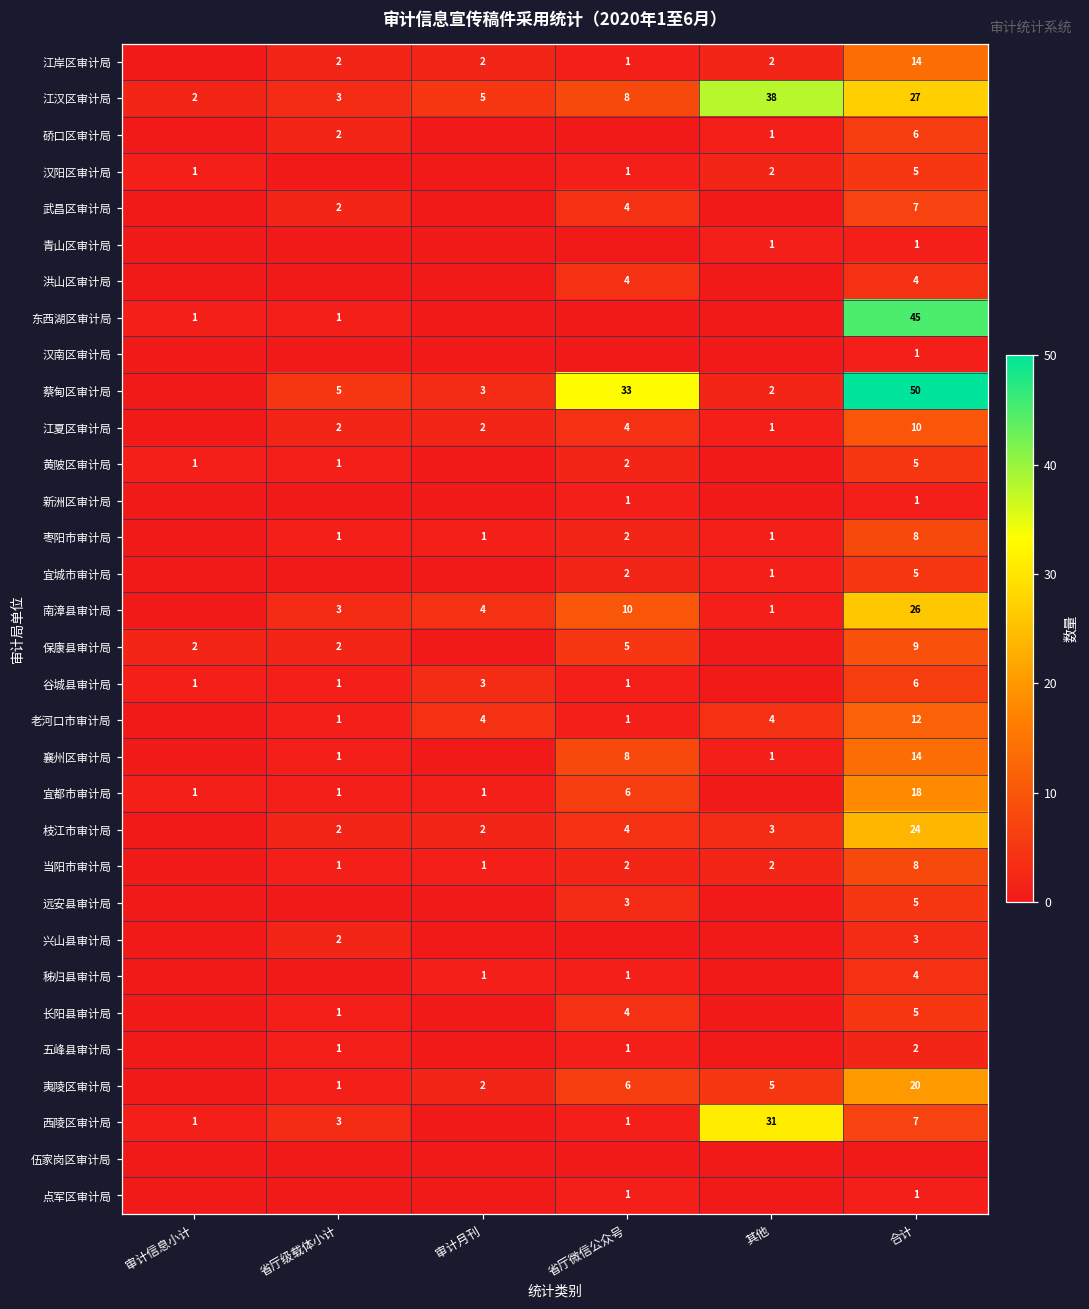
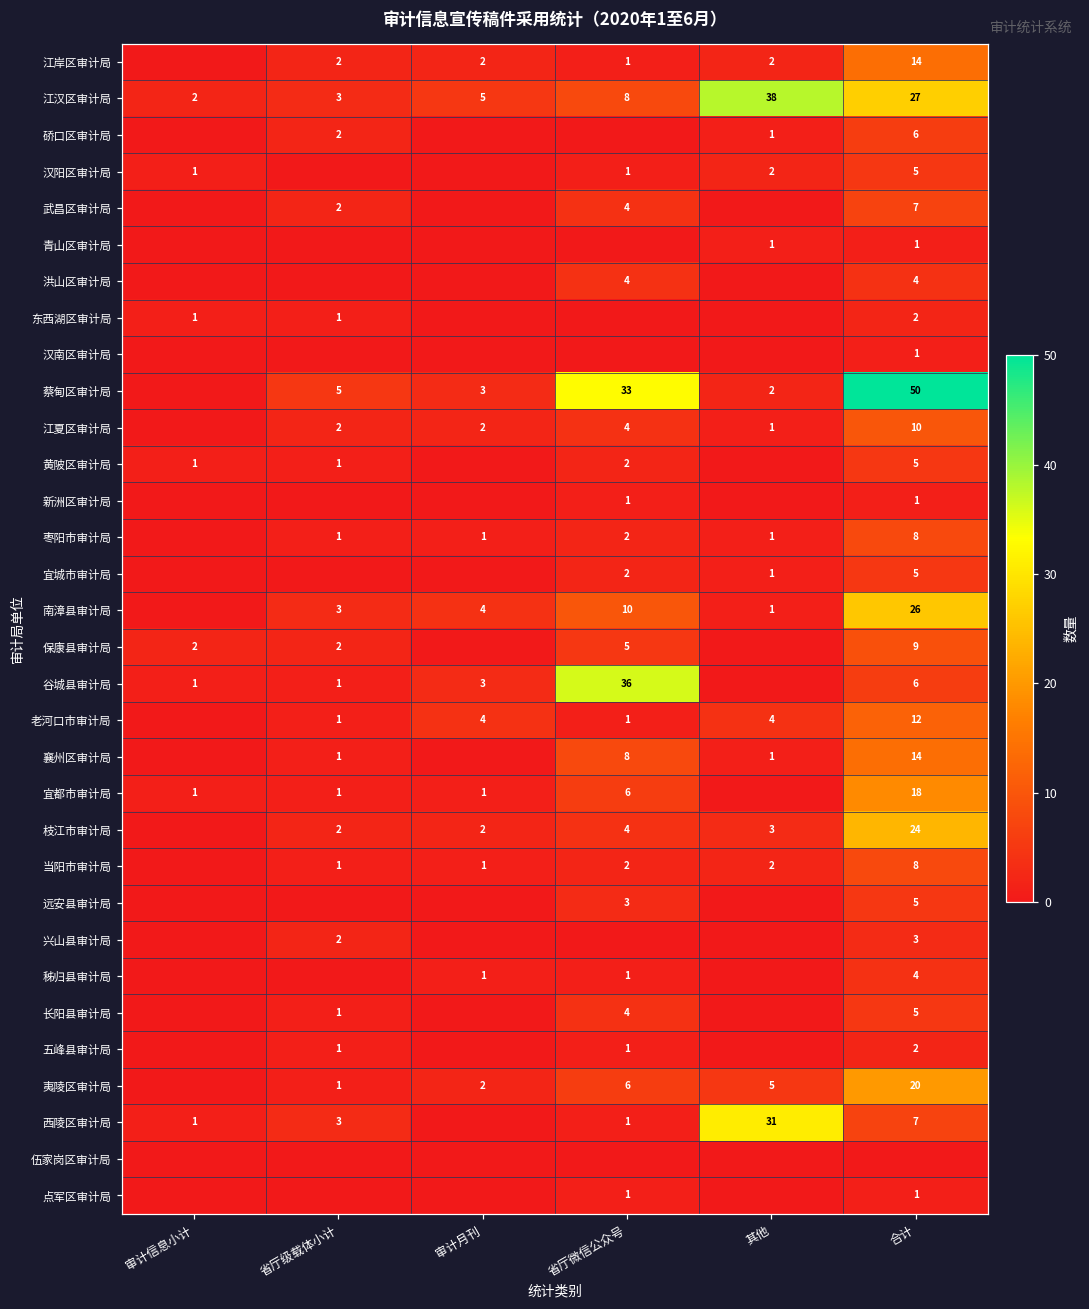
  {
    "江岸区审计局": {
      "省厅级载体小计": 2,
      "审计月刊": 2,
      "省厅微信公众号": 1,
      "其他": 2,
      "合计": 14
    },
    "江汉区审计局": {
      "审计信息小计": 2,
      "省厅级载体小计": 3,
      "审计月刊": 5,
      "省厅微信公众号": 8,
      "其他": 38,
      "合计": 27
    },
    "硚口区审计局": {
      "省厅级载体小计": 2,
      "其他": 1,
      "合计": 6
    },
    "汉阳区审计局": {
      "审计信息小计": 1,
      "省厅微信公众号": 1,
      "其他": 2,
      "合计": 5
    },
    "武昌区审计局": {
      "省厅级载体小计": 2,
      "省厅微信公众号": 4,
      "合计": 7
    },
    "青山区审计局": {
      "其他": 1,
      "合计": 1
    },
    "洪山区审计局": {
      "省厅微信公众号": 4,
      "合计": 4
    },
    "东西湖区审计局": {
      "审计信息小计": 1,
      "省厅级载体小计": 1,
-     "合计": 45
+     "合计": 2
    },
    "汉南区审计局": {
      "合计": 1
    },
    "蔡甸区审计局": {
      "省厅级载体小计": 5,
      "审计月刊": 3,
      "省厅微信公众号": 33,
      "其他": 2,
      "合计": 50
    },
    "江夏区审计局": {
      "省厅级载体小计": 2,
      "审计月刊": 2,
      "省厅微信公众号": 4,
      "其他": 1,
      "合计": 10
    },
    "黄陂区审计局": {
      "审计信息小计": 1,
      "省厅级载体小计": 1,
      "省厅微信公众号": 2,
      "合计": 5
    },
    "新洲区审计局": {
      "省厅微信公众号": 1,
      "合计": 1
    },
    "枣阳市审计局": {
      "省厅级载体小计": 1,
      "审计月刊": 1,
      "省厅微信公众号": 2,
      "其他": 1,
      "合计": 8
    },
    "宜城市审计局": {
      "省厅微信公众号": 2,
      "其他": 1,
      "合计": 5
    },
    "南漳县审计局": {
      "省厅级载体小计": 3,
      "审计月刊": 4,
      "省厅微信公众号": 10,
      "其他": 1,
      "合计": 26
    },
    "保康县审计局": {
      "审计信息小计": 2,
      "省厅级载体小计": 2,
      "省厅微信公众号": 5,
      "合计": 9
    },
    "谷城县审计局": {
      "审计信息小计": 1,
      "省厅级载体小计": 1,
      "审计月刊": 3,
-     "省厅微信公众号": 1,
+     "省厅微信公众号": 36,
      "合计": 6
    },
    "老河口市审计局": {
      "省厅级载体小计": 1,
      "审计月刊": 4,
      "省厅微信公众号": 1,
      "其他": 4,
      "合计": 12
    },
    "襄州区审计局": {
      "省厅级载体小计": 1,
      "省厅微信公众号": 8,
      "其他": 1,
      "合计": 14
    },
    "宜都市审计局": {
      "审计信息小计": 1,
      "省厅级载体小计": 1,
      "审计月刊": 1,
      "省厅微信公众号": 6,
      "合计": 18
    },
    "枝江市审计局": {
      "省厅级载体小计": 2,
      "审计月刊": 2,
      "省厅微信公众号": 4,
      "其他": 3,
      "合计": 24
    },
    "当阳市审计局": {
      "省厅级载体小计": 1,
      "审计月刊": 1,
      "省厅微信公众号": 2,
      "其他": 2,
      "合计": 8
    },
    "远安县审计局": {
      "省厅微信公众号": 3,
      "合计": 5
    },
    "兴山县审计局": {
      "省厅级载体小计": 2,
      "合计": 3
    },
    "秭归县审计局": {
      "审计月刊": 1,
      "省厅微信公众号": 1,
      "合计": 4
    },
    "长阳县审计局": {
      "省厅级载体小计": 1,
      "省厅微信公众号": 4,
      "合计": 5
    },
    "五峰县审计局": {
      "省厅级载体小计": 1,
      "省厅微信公众号": 1,
      "合计": 2
    },
    "夷陵区审计局": {
      "省厅级载体小计": 1,
      "审计月刊": 2,
      "省厅微信公众号": 6,
      "其他": 5,
      "合计": 20
    },
    "西陵区审计局": {
      "审计信息小计": 1,
      "省厅级载体小计": 3,
      "省厅微信公众号": 1,
      "其他": 31,
      "合计": 7
    },
    "点军区审计局": {
      "省厅微信公众号": 1,
      "合计": 1
    }
  }
